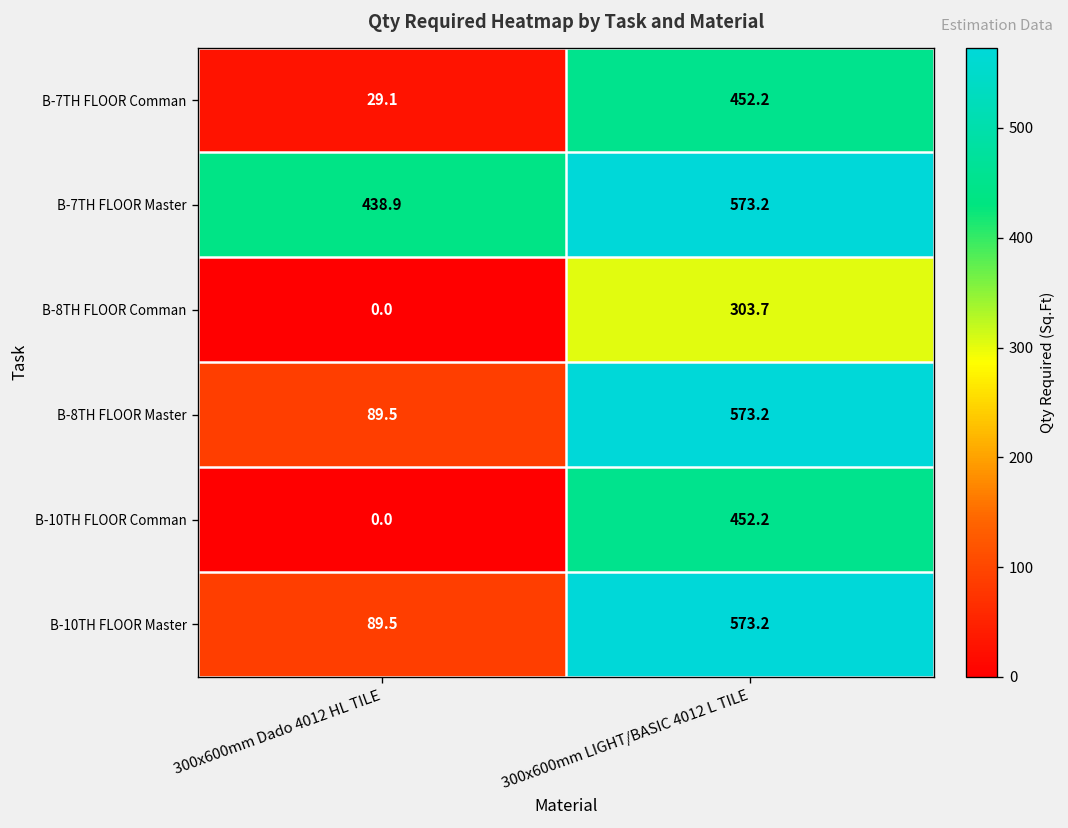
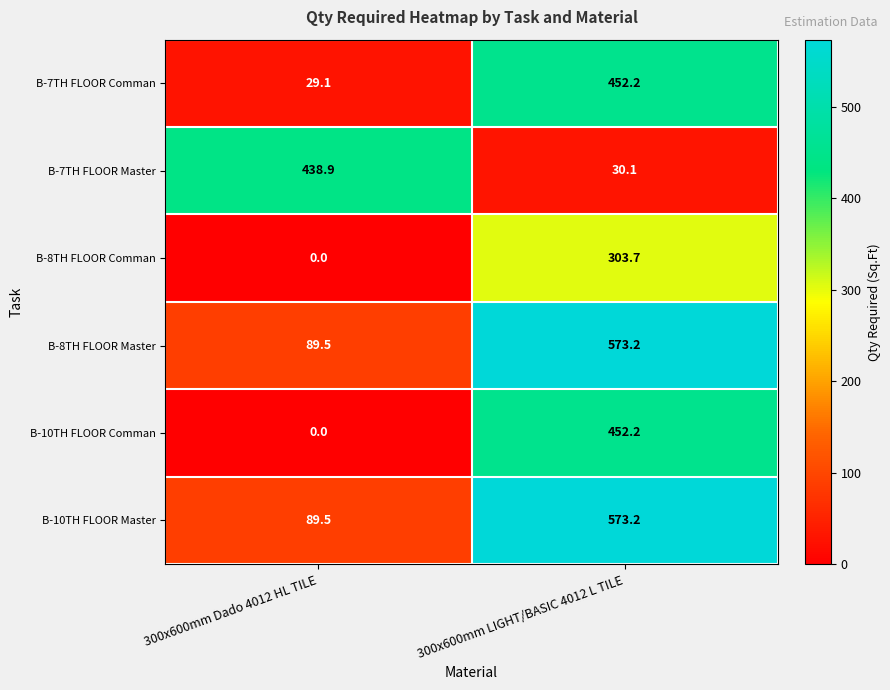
  {
    "B-7TH FLOOR Comman": {
      "300x600mm Dado 4012 HL TILE": 29.1,
      "300x600mm LIGHT/BASIC 4012 L TILE": 452.2
    },
    "B-7TH FLOOR Master": {
      "300x600mm Dado 4012 HL TILE": 438.9,
-     "300x600mm LIGHT/BASIC 4012 L TILE": 573.2
+     "300x600mm LIGHT/BASIC 4012 L TILE": 30.1
    },
    "B-8TH FLOOR Comman": {
      "300x600mm Dado 4012 HL TILE": 0.0,
      "300x600mm LIGHT/BASIC 4012 L TILE": 303.7
    },
    "B-8TH FLOOR Master": {
      "300x600mm Dado 4012 HL TILE": 89.5,
      "300x600mm LIGHT/BASIC 4012 L TILE": 573.2
    },
    "B-10TH FLOOR Comman": {
      "300x600mm Dado 4012 HL TILE": 0.0,
      "300x600mm LIGHT/BASIC 4012 L TILE": 452.2
    },
    "B-10TH FLOOR Master": {
      "300x600mm Dado 4012 HL TILE": 89.5,
      "300x600mm LIGHT/BASIC 4012 L TILE": 573.2
    }
  }
